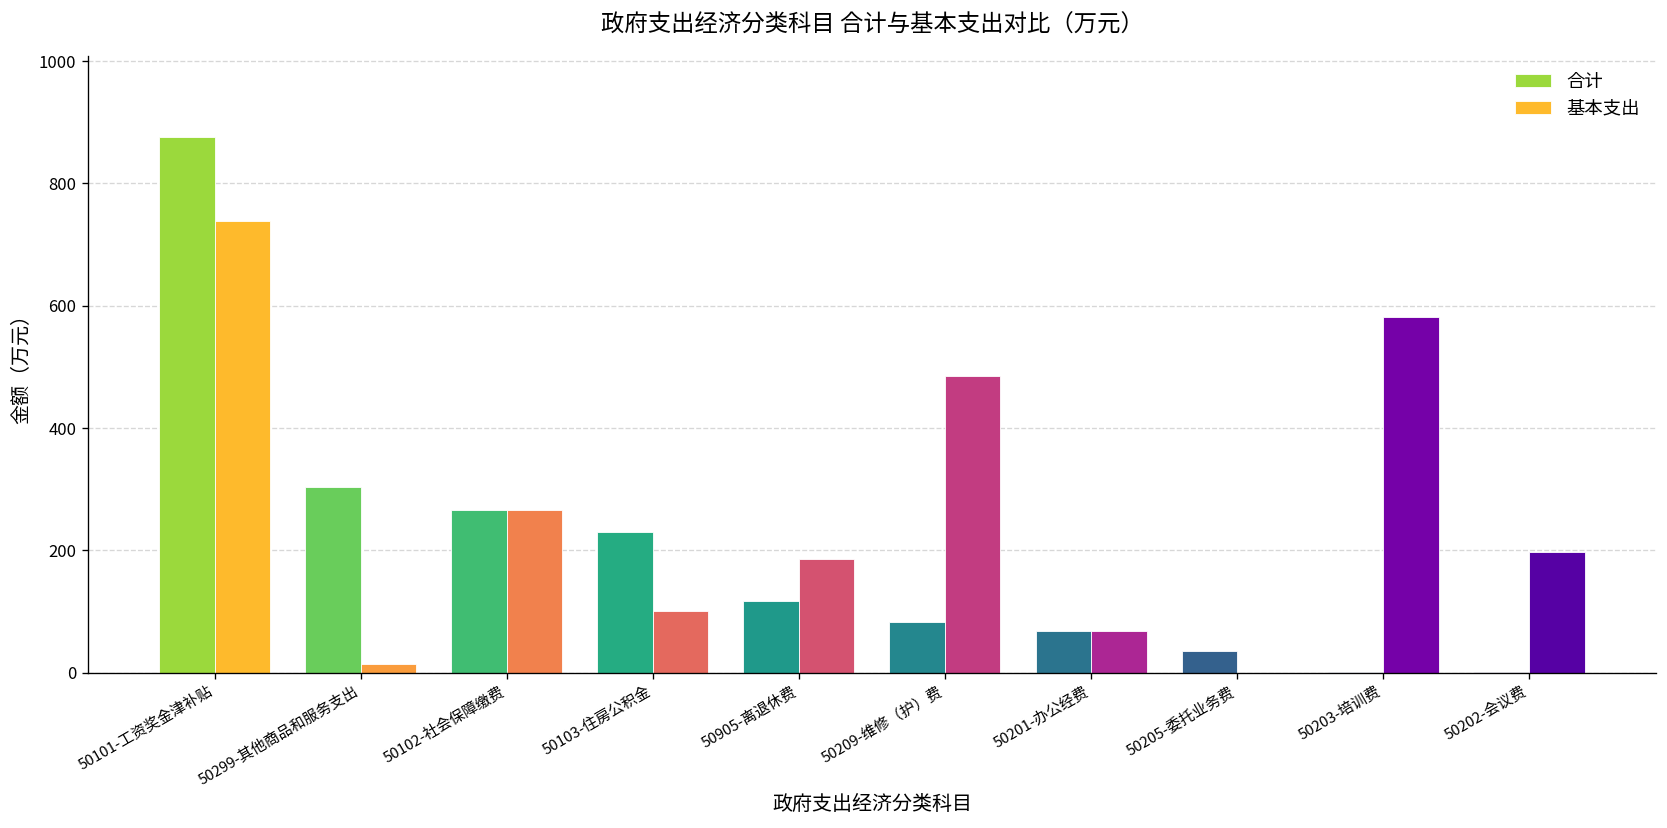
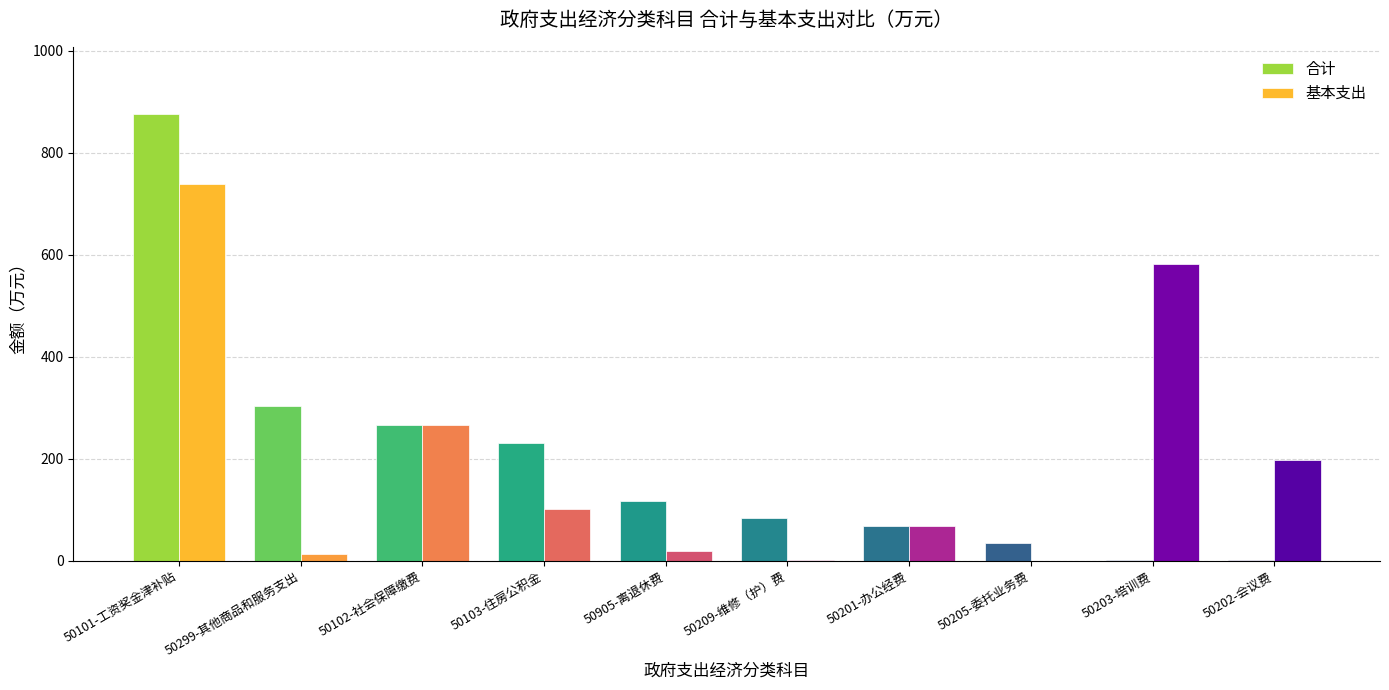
  {
    "合计": {
      "50101-工资奖金津补贴": 880,
      "50299-其他商品和服务支出": 300,
      "50102-社会保障缴费": 270,
      "50103-住房公积金": 230,
      "50905-离退休费": 120,
      "50209-维修（护）费": 80,
      "50201-办公经费": 70,
      "50205-委托业务费": 30
    },
    "基本支出": {
      "50101-工资奖金津补贴": 740,
      "50299-其他商品和服务支出": 10,
      "50102-社会保障缴费": 270,
      "50103-住房公积金": 100,
-     "50905-离退休费": 190,
-     "50209-维修（护）费": 490,
+     "50905-离退休费": 20,
+     "50209-维修（护）费": 0,
      "50201-办公经费": 70,
      "50205-委托业务费": 0,
      "50203-培训费": 580,
      "50202-会议费": 200
    }
  }
